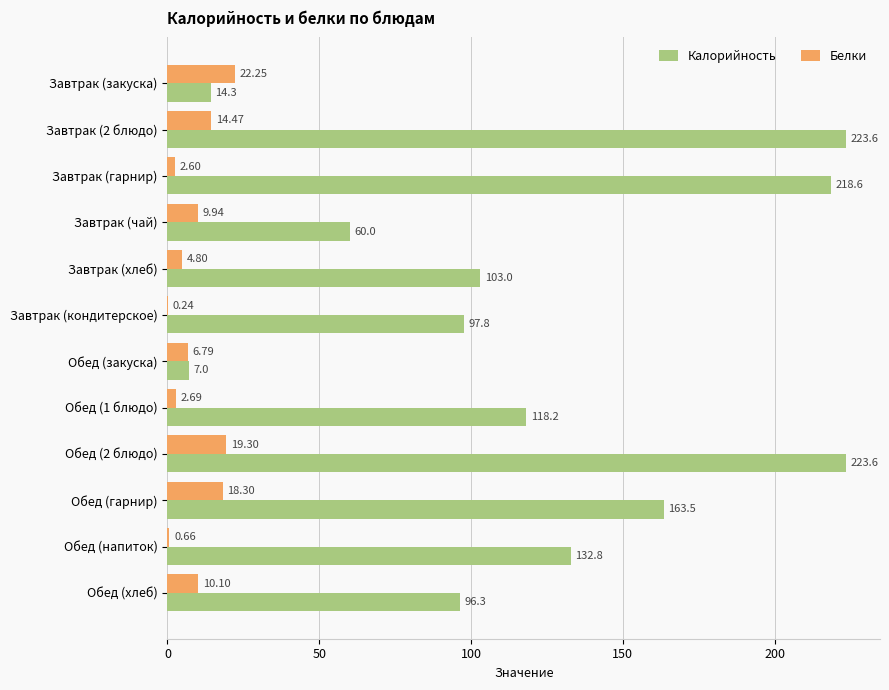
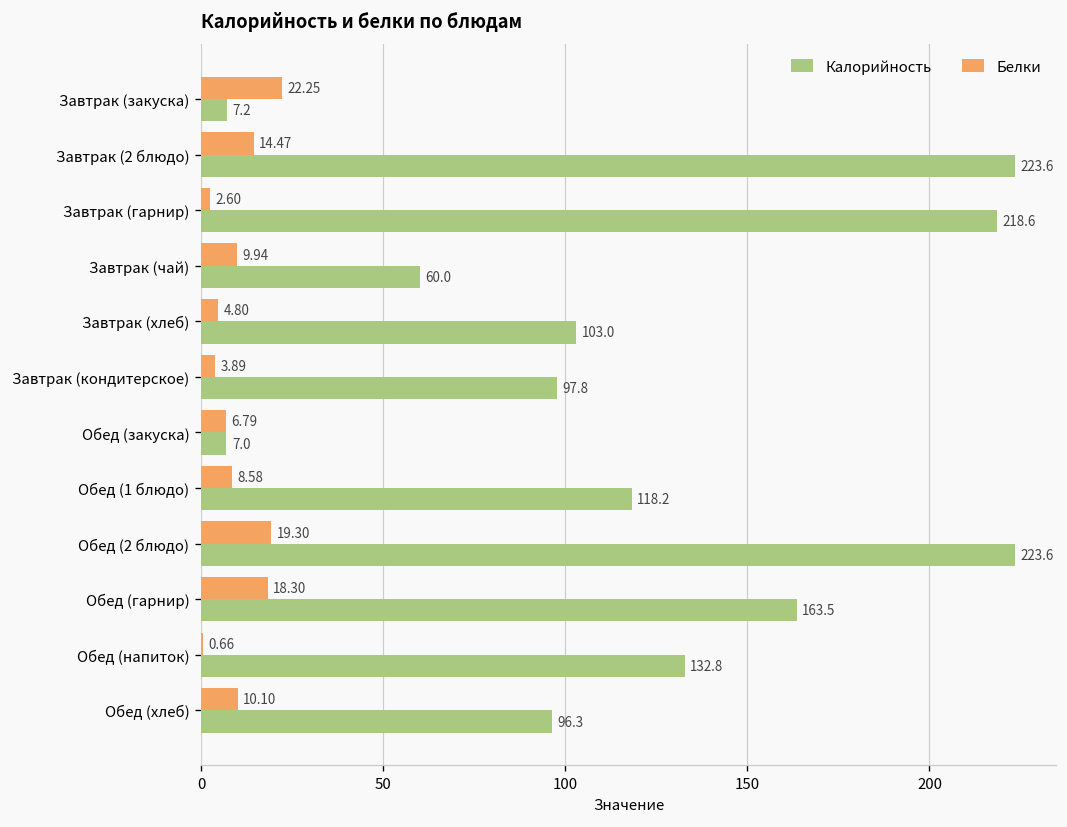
  {
    "Калорийность": {
-     "Завтрак (закуска)": 14.3,
+     "Завтрак (закуска)": 7.2,
      "Завтрак (2 блюдо)": 223.6,
      "Завтрак (гарнир)": 218.6,
      "Завтрак (чай)": 60.0,
      "Завтрак (хлеб)": 103.0,
      "Завтрак (кондитерское)": 97.8,
      "Обед (закуска)": 7.0,
      "Обед (1 блюдо)": 118.2,
      "Обед (2 блюдо)": 223.6,
      "Обед (гарнир)": 163.5,
      "Обед (напиток)": 132.8,
      "Обед (хлеб)": 96.3
    },
    "Белки": {
      "Завтрак (закуска)": 22.25,
      "Завтрак (2 блюдо)": 14.47,
      "Завтрак (гарнир)": 2.60,
      "Завтрак (чай)": 9.94,
      "Завтрак (хлеб)": 4.80,
-     "Завтрак (кондитерское)": 0.24,
+     "Завтрак (кондитерское)": 3.89,
      "Обед (закуска)": 6.79,
-     "Обед (1 блюдо)": 2.69,
+     "Обед (1 блюдо)": 8.58,
      "Обед (2 блюдо)": 19.30,
      "Обед (гарнир)": 18.30,
      "Обед (напиток)": 0.66,
      "Обед (хлеб)": 10.10
    }
  }
